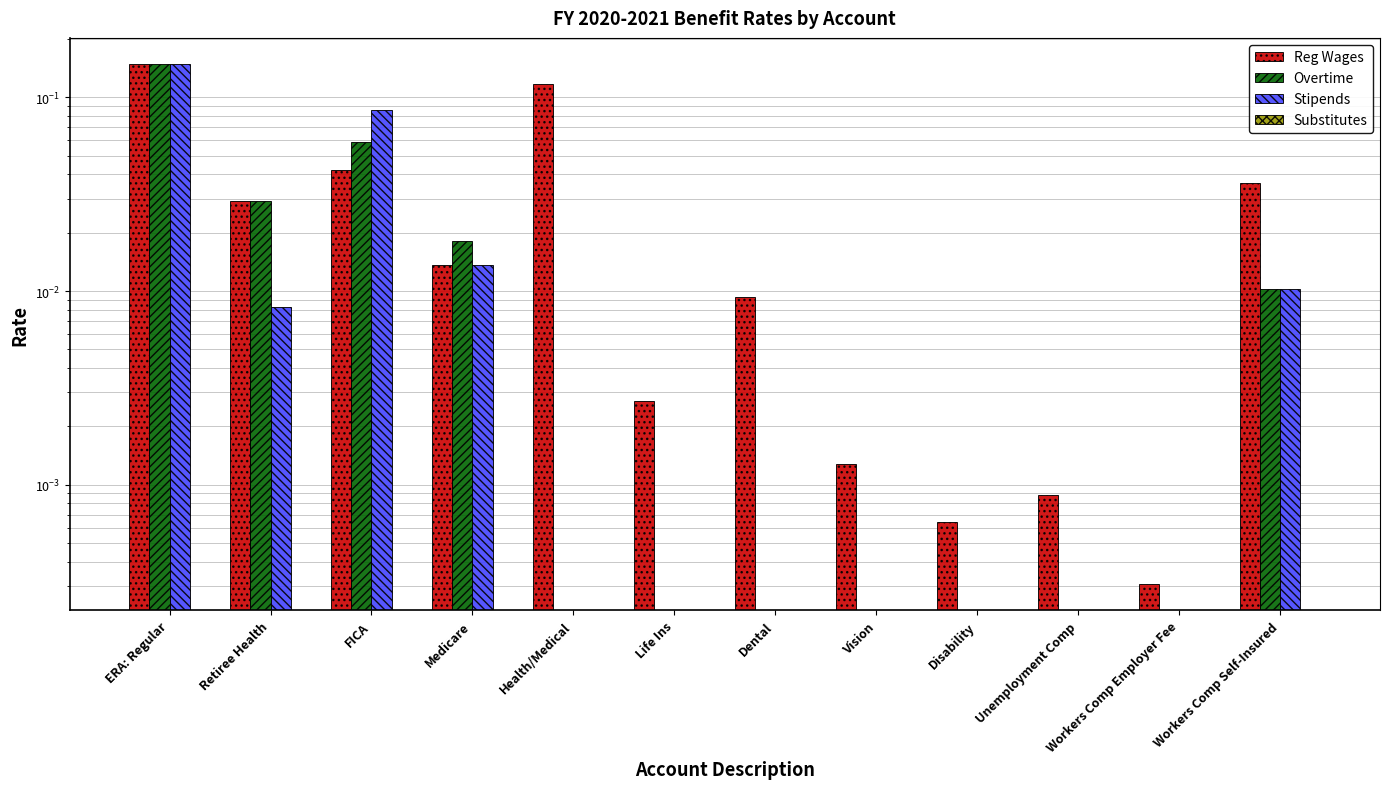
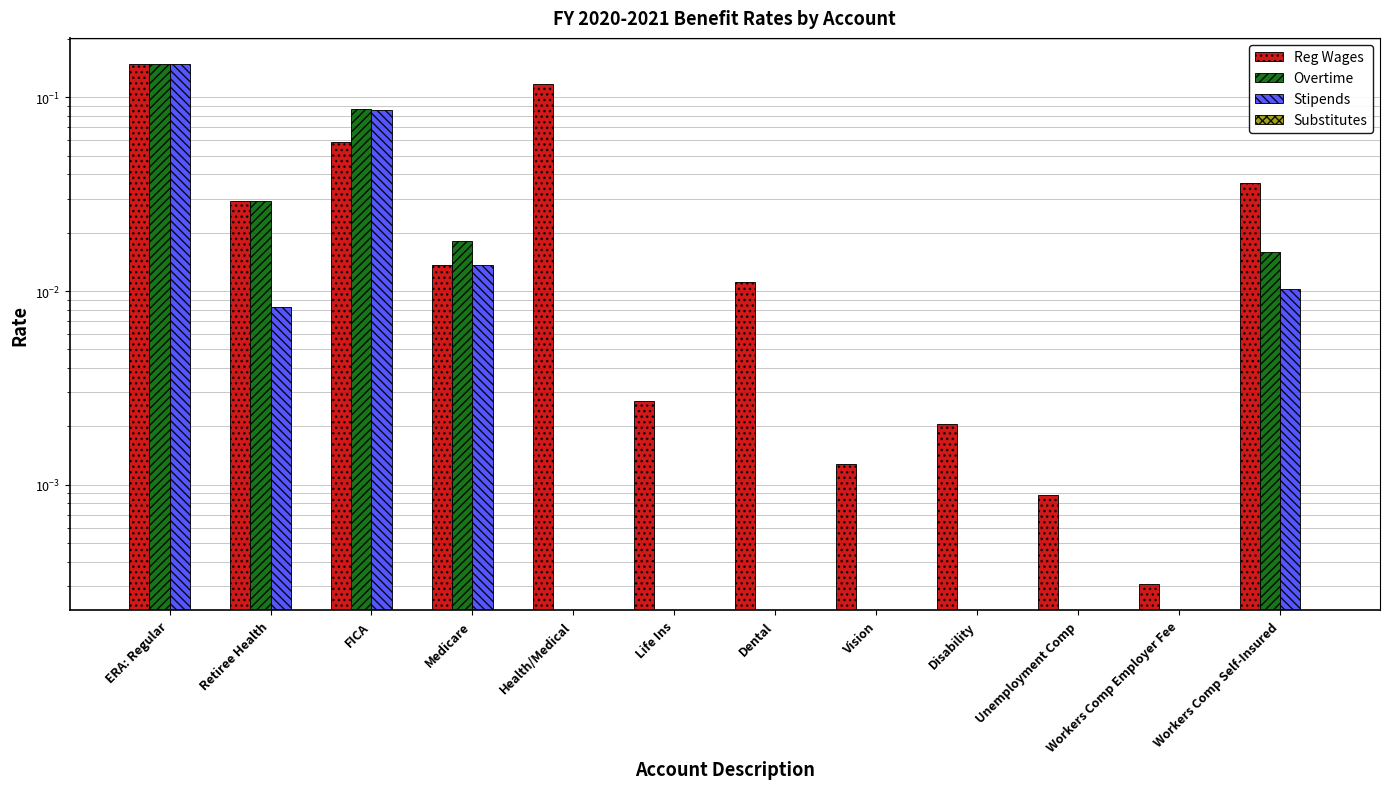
  {
    "Reg Wages": {
      "ERA: Regular": 0.15,
      "Retiree Health": 0.029,
-     "FICA": 0.042,
+     "FICA": 0.059,
      "Medicare": 0.014,
      "Health/Medical": 0.12,
      "Life Ins": 0.0027,
-     "Dental": 0.009,
+     "Dental": 0.011,
      "Vision": 0.0013,
-     "Disability": 0.00064,
+     "Disability": 0.0020,
      "Unemployment Comp": 0.0009,
      "Workers Comp Employer Fee": 0.00031,
      "Workers Comp Self-Insured": 0.036
    },
    "Overtime": {
      "ERA: Regular": 0.15,
      "Retiree Health": 0.029,
-     "FICA": 0.059,
+     "FICA": 0.09,
      "Medicare": 0.018,
-     "Workers Comp Self-Insured": 0.010
+     "Workers Comp Self-Insured": 0.016
    },
    "Stipends": {
      "ERA: Regular": 0.15,
      "Retiree Health": 0.0083,
      "FICA": 0.09,
      "Medicare": 0.014,
      "Workers Comp Self-Insured": 0.010
    }
  }
